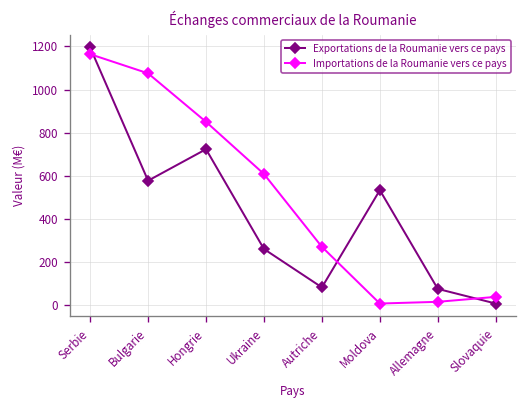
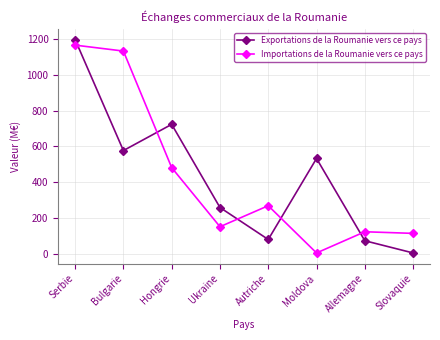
  {
    "Exportations de la Roumanie vers ce pays": {
      "Serbie": 1200,
      "Bulgarie": 580,
      "Hongrie": 720,
      "Ukraine": 260,
      "Autriche": 80,
      "Moldova": 530,
      "Allemagne": 80,
      "Slovaquie": 10
    },
    "Importations de la Roumanie vers ce pays": {
      "Serbie": 1160,
-     "Bulgarie": 1080,
-     "Hongrie": 850,
-     "Ukraine": 610,
+     "Bulgarie": 1130,
+     "Hongrie": 480,
+     "Ukraine": 150,
      "Autriche": 270,
      "Moldova": 10,
-     "Allemagne": 20,
-     "Slovaquie": 40
+     "Allemagne": 130,
+     "Slovaquie": 120
    }
  }
